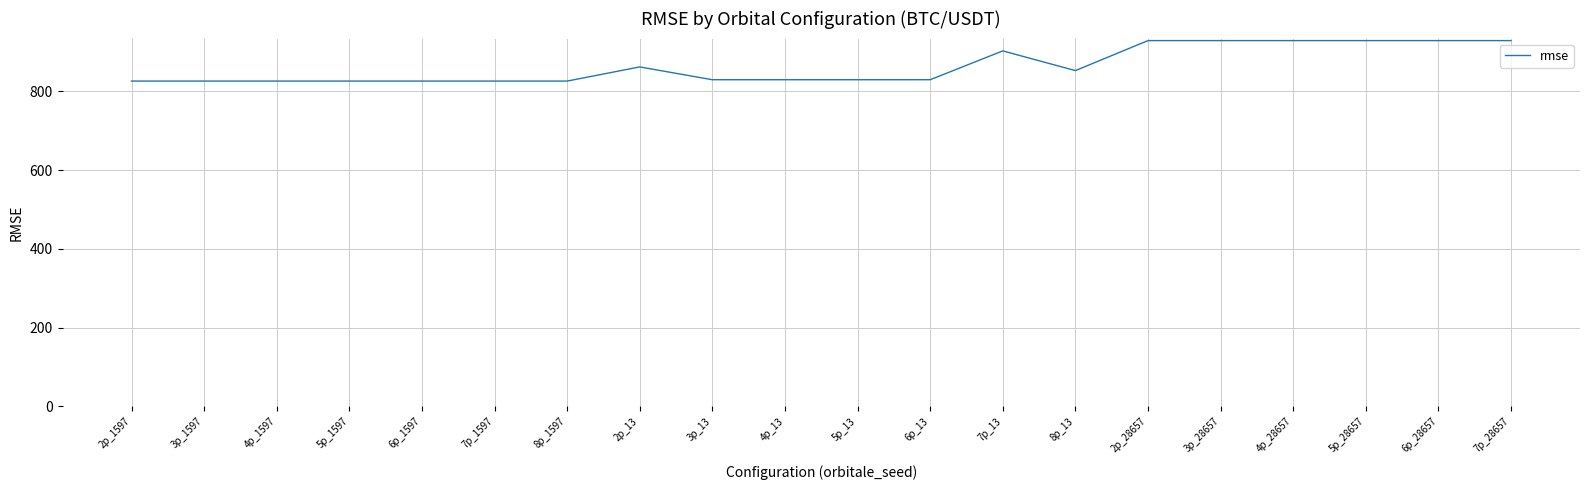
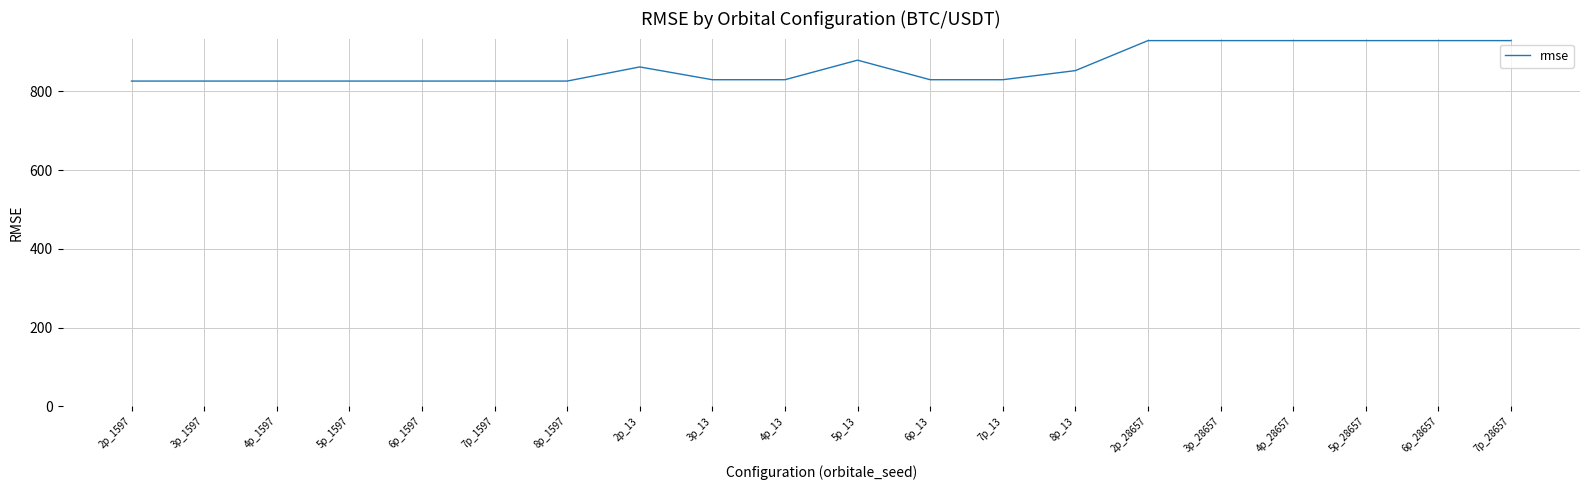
  {
    "2p_1597": 830,
    "3p_1597": 830,
    "4p_1597": 830,
    "5p_1597": 830,
    "6p_1597": 830,
    "7p_1597": 830,
    "8p_1597": 830,
    "2p_13": 860,
    "3p_13": 830,
    "4p_13": 830,
-   "5p_13": 830,
+   "5p_13": 880,
    "6p_13": 830,
-   "7p_13": 900,
+   "7p_13": 830,
    "8p_13": 850,
    "2p_28657": 930,
    "3p_28657": 930,
    "4p_28657": 930,
    "5p_28657": 930,
    "6p_28657": 930,
    "7p_28657": 930
  }
